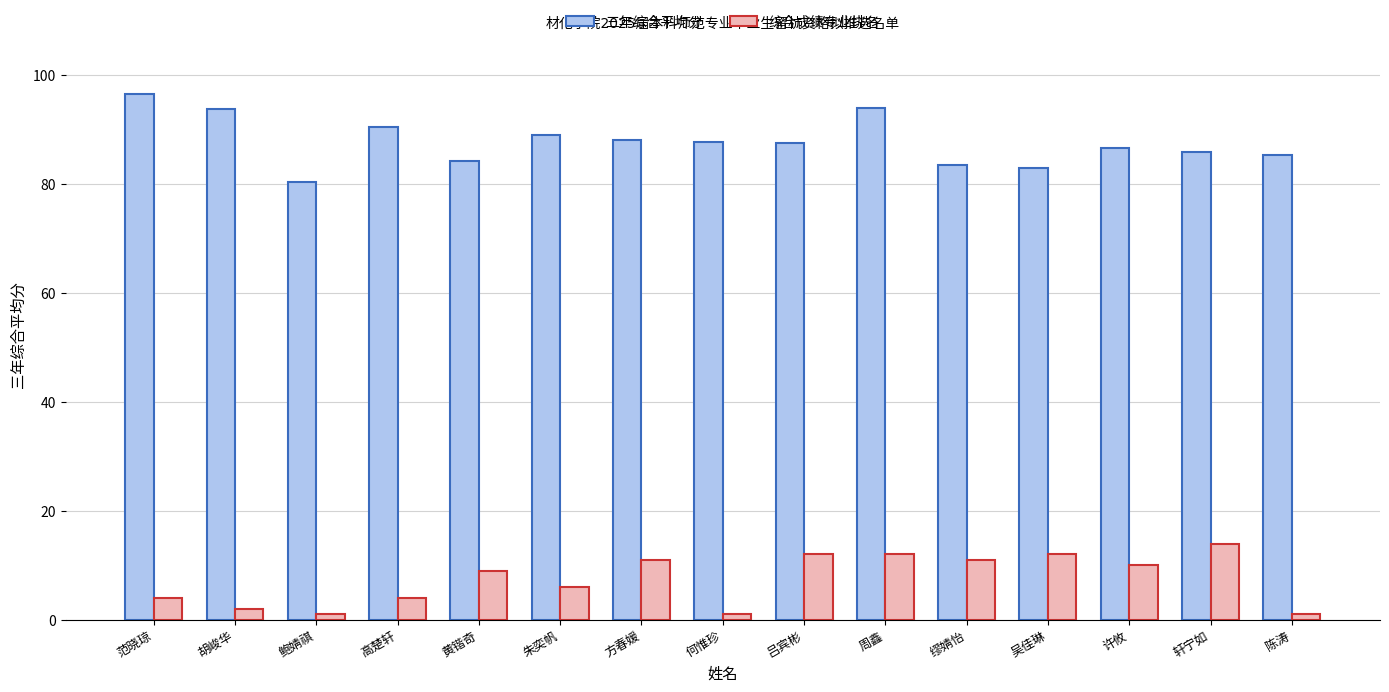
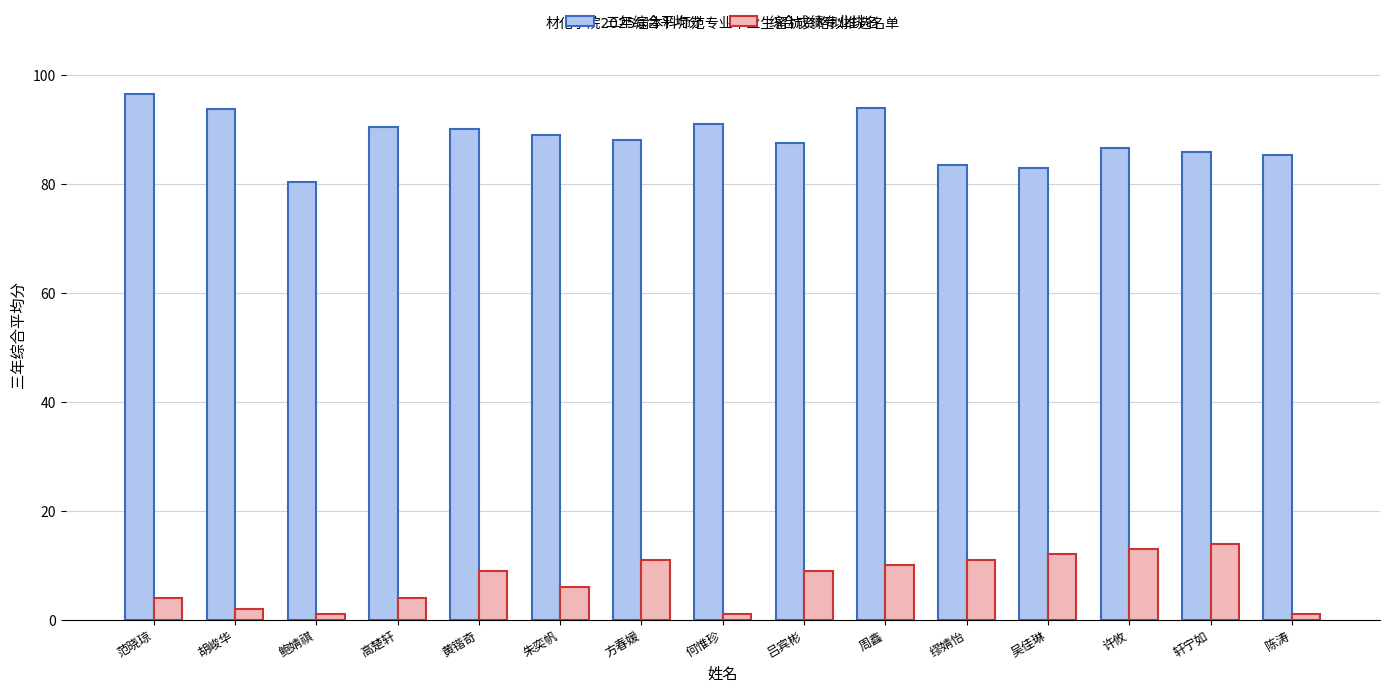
  {
    "三年综合平均分": {
      "范晓琼": 96,
      "胡峻华": 94,
      "鲍婧祺": 80,
      "高楚轩": 91,
-     "黄锴奇": 84,
+     "黄锴奇": 90,
      "朱奕帆": 89,
      "方春媛": 88,
-     "何惟珍": 88,
+     "何惟珍": 91,
      "吕宾彬": 88,
      "周鑫": 94,
      "缪婧怡": 84,
      "吴佳琳": 83,
      "许攸": 87,
      "轩宁如": 86,
      "陈涛": 85
    },
    "综合成绩专业排名": {
      "范晓琼": 4,
      "胡峻华": 2,
      "鲍婧祺": 1,
      "高楚轩": 4,
      "黄锴奇": 9,
      "朱奕帆": 6,
      "方春媛": 11,
      "何惟珍": 1,
-     "吕宾彬": 12,
-     "周鑫": 12,
+     "吕宾彬": 9,
+     "周鑫": 10,
      "缪婧怡": 11,
      "吴佳琳": 12,
-     "许攸": 10,
+     "许攸": 13,
      "轩宁如": 14,
      "陈涛": 1
    }
  }
